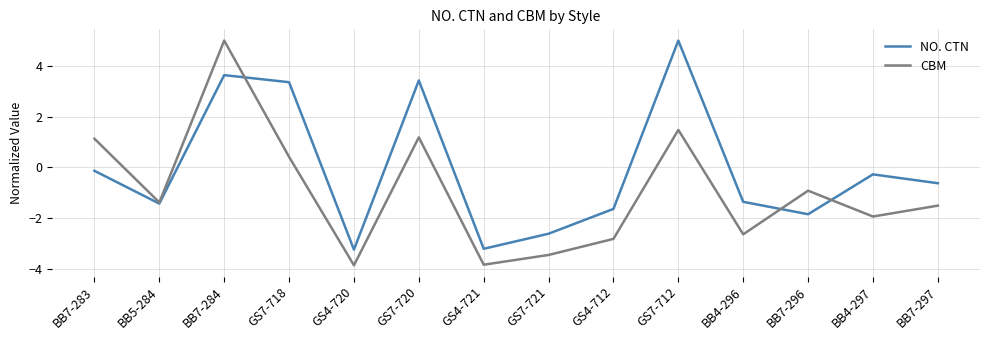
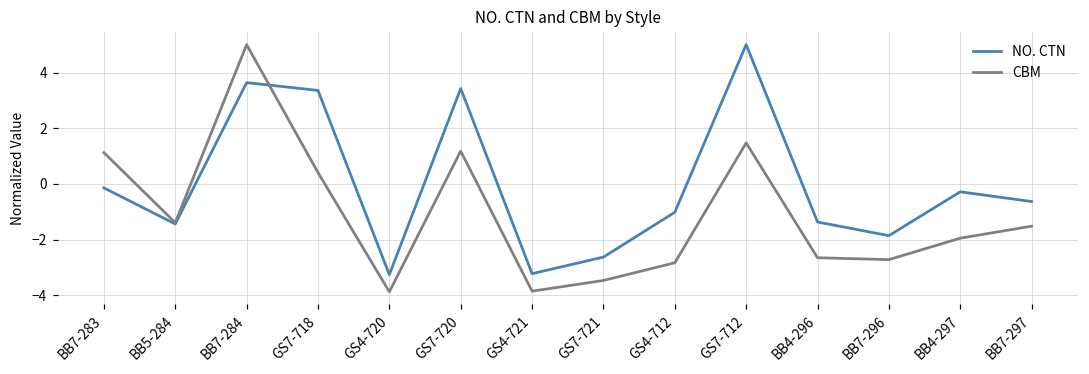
  {
    "NO. CTN": {
      "BB7-283": -0.1,
      "BB7-284": 3.6,
      "GS7-718": 3.4,
      "GS4-720": -3.3,
      "GS7-720": 3.4,
      "GS4-721": -3.2,
      "GS7-721": -2.6,
-     "GS4-712": -1.6,
+     "GS4-712": -1.0,
      "GS7-712": 5.0,
      "BB4-296": -1.4,
      "BB7-296": -1.9,
      "BB4-297": -0.3,
      "BB7-297": -0.6
    },
    "CBM": {
      "BB7-283": 1.1,
      "BB7-284": 5.0,
      "GS7-718": 0.4,
      "GS4-720": -3.9,
      "GS7-720": 1.2,
      "GS4-721": -3.8,
      "GS7-721": -3.5,
      "GS4-712": -2.8,
      "GS7-712": 1.5,
      "BB4-296": -2.6,
-     "BB7-296": -0.9,
+     "BB7-296": -2.7,
      "BB4-297": -1.9,
      "BB7-297": -1.5
    }
  }
